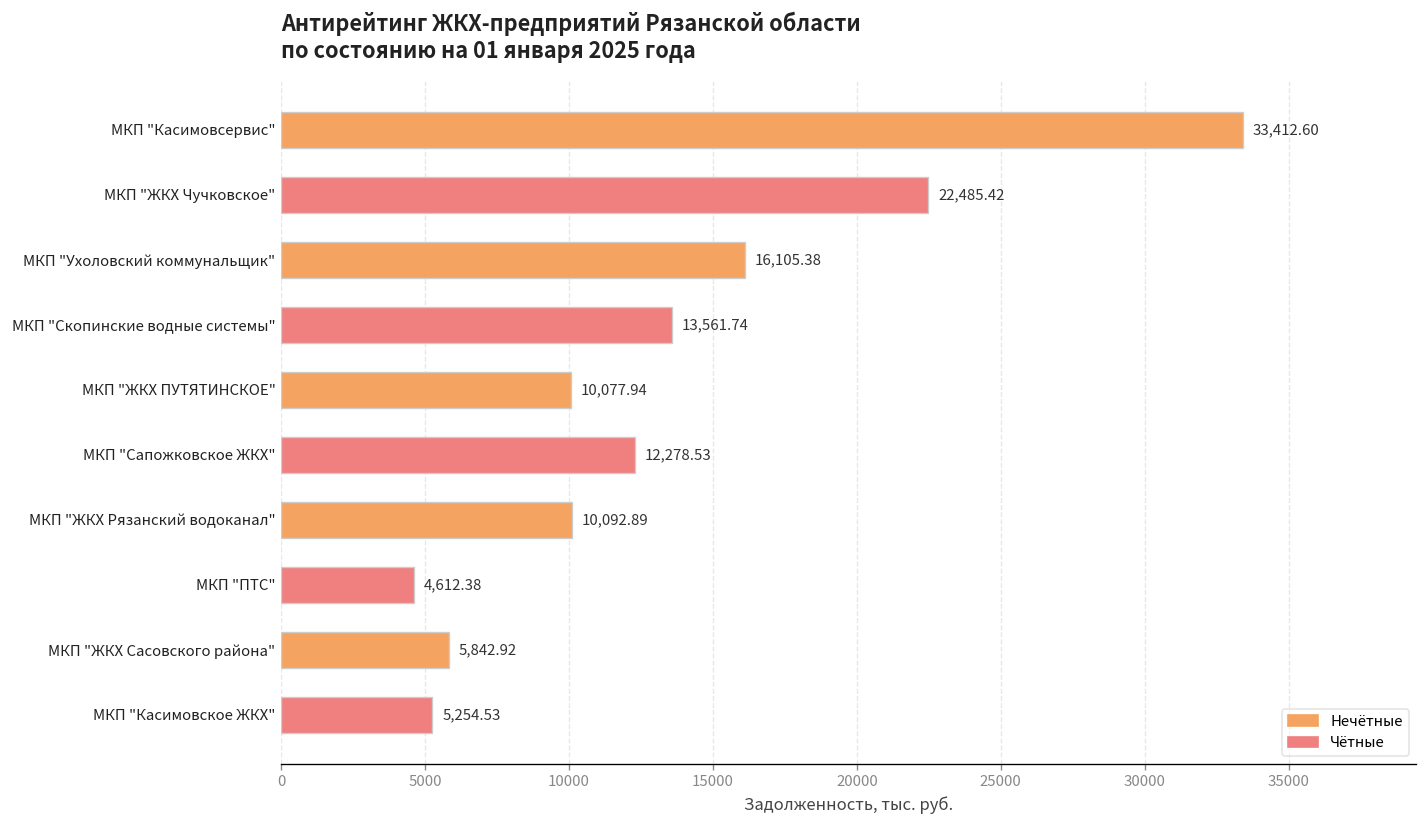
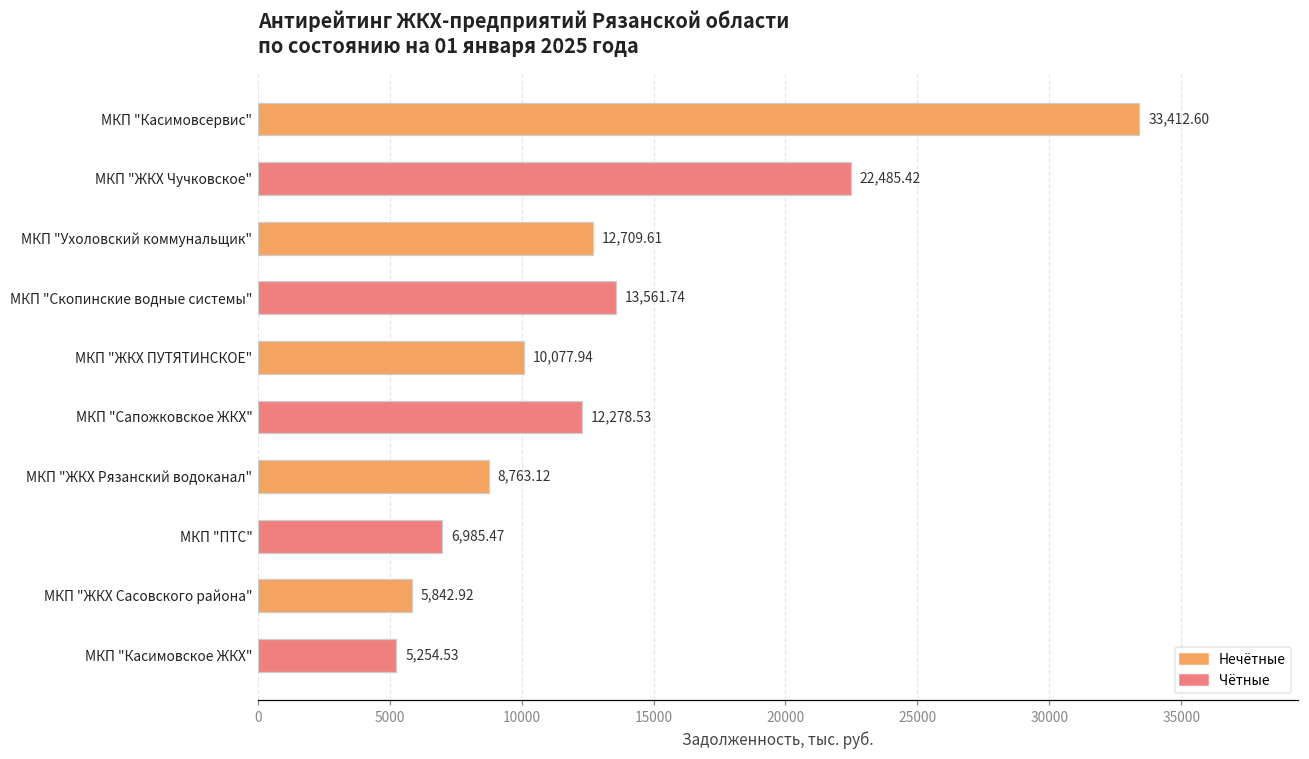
  {
    "МКП \"Касимовсервис\"": "33,412.60",
    "МКП \"ЖКХ Чучковское\"": "22,485.42",
-   "МКП \"Ухоловский коммунальщик\"": "16,105.38",
+   "МКП \"Ухоловский коммунальщик\"": "12,709.61",
    "МКП \"Скопинские водные системы\"": "13,561.74",
    "МКП \"ЖКХ ПУТЯТИНСКОЕ\"": "10,077.94",
    "МКП \"Сапожковское ЖКХ\"": "12,278.53",
-   "МКП \"ЖКХ Рязанский водоканал\"": "10,092.89",
-   "МКП \"ПТС\"": "4,612.38",
+   "МКП \"ЖКХ Рязанский водоканал\"": "8,763.12",
+   "МКП \"ПТС\"": "6,985.47",
    "МКП \"ЖКХ Сасовского района\"": "5,842.92",
    "МКП \"Касимовское ЖКХ\"": "5,254.53"
  }
